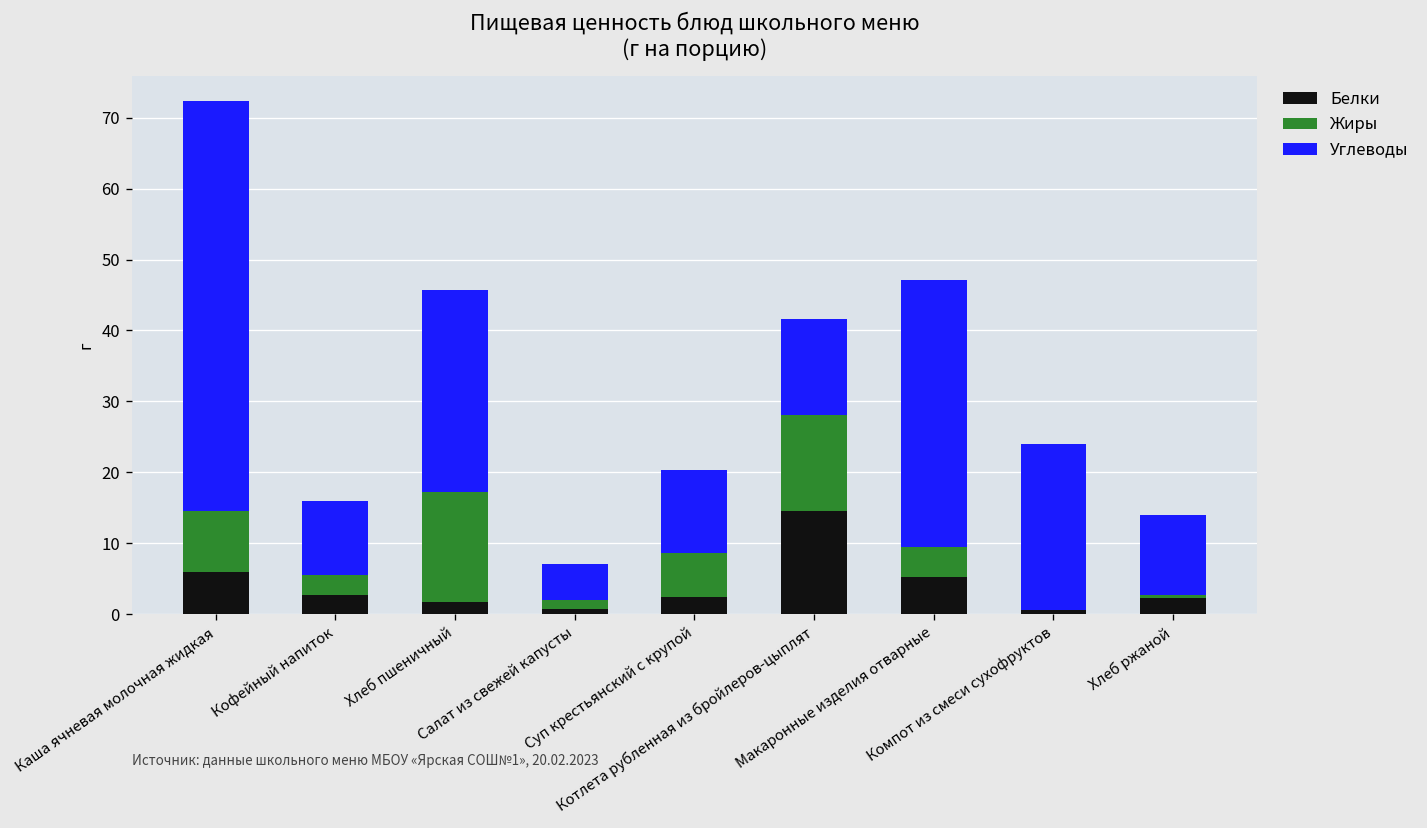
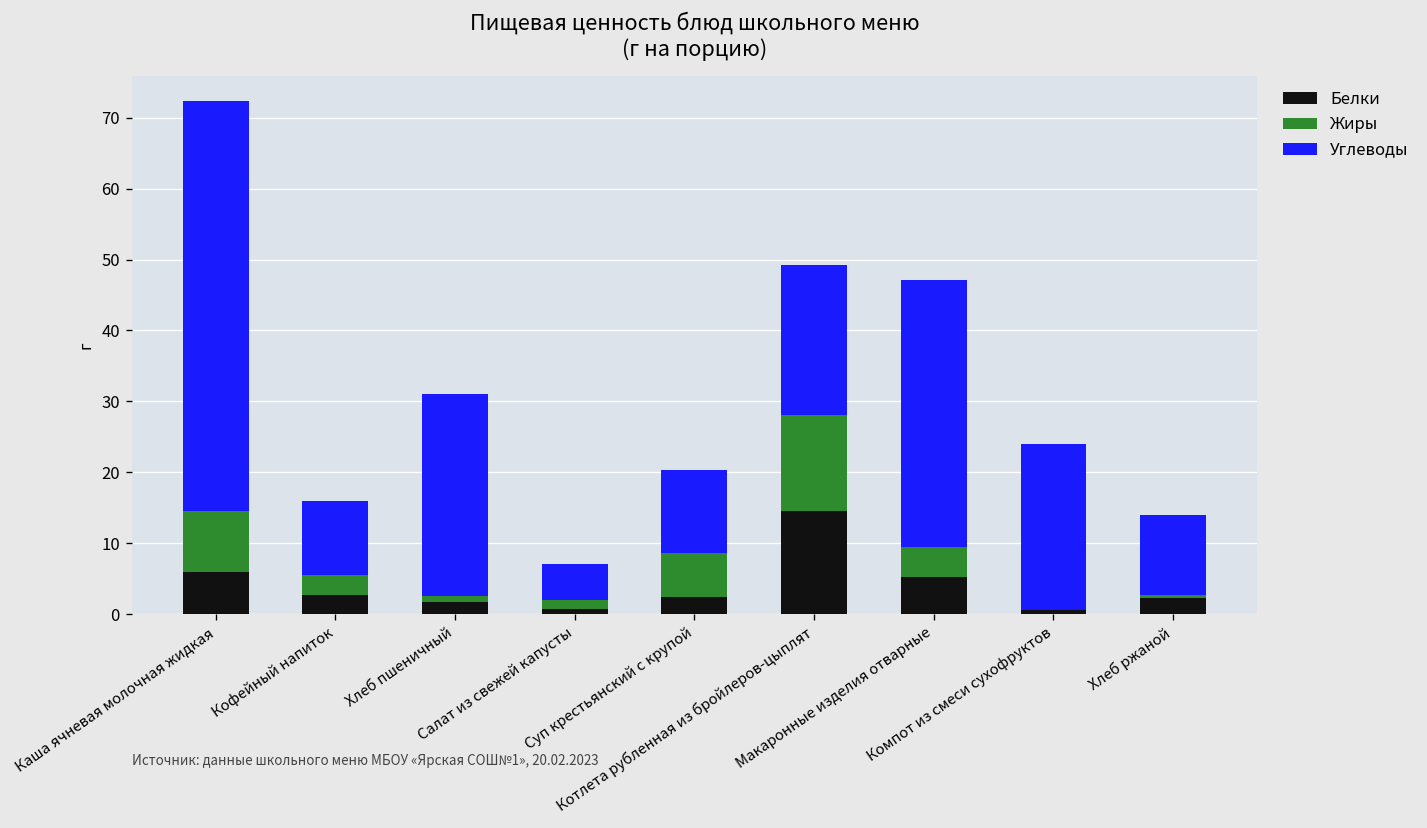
  {
    "Белки": {
      "Каша ячневая молочная жидкая": 6,
      "Кофейный напиток": 3,
      "Хлеб пшеничный": 2,
      "Салат из свежей капусты": 1,
      "Суп крестьянский с крупой": 2,
      "Котлета рубленная из бройлеров-цыплят": 14,
      "Макаронные изделия отварные": 5,
      "Компот из смеси сухофруктов": 1,
      "Хлеб ржаной": 2
    },
    "Жиры": {
      "Каша ячневая молочная жидкая": 9,
      "Кофейный напиток": 3,
-     "Хлеб пшеничный": 16,
+     "Хлеб пшеничный": 1,
      "Салат из свежей капусты": 1,
      "Суп крестьянский с крупой": 6,
      "Котлета рубленная из бройлеров-цыплят": 14,
      "Макаронные изделия отварные": 4,
      "Компот из смеси сухофруктов": 0
    },
    "Углеводы": {
      "Каша ячневая молочная жидкая": 58,
      "Кофейный напиток": 10,
      "Хлеб пшеничный": 29,
      "Салат из свежей капусты": 5,
      "Суп крестьянский с крупой": 12,
-     "Котлета рубленная из бройлеров-цыплят": 14,
+     "Котлета рубленная из бройлеров-цыплят": 21,
      "Макаронные изделия отварные": 38,
      "Компот из смеси сухофруктов": 23,
      "Хлеб ржаной": 11
    }
  }
